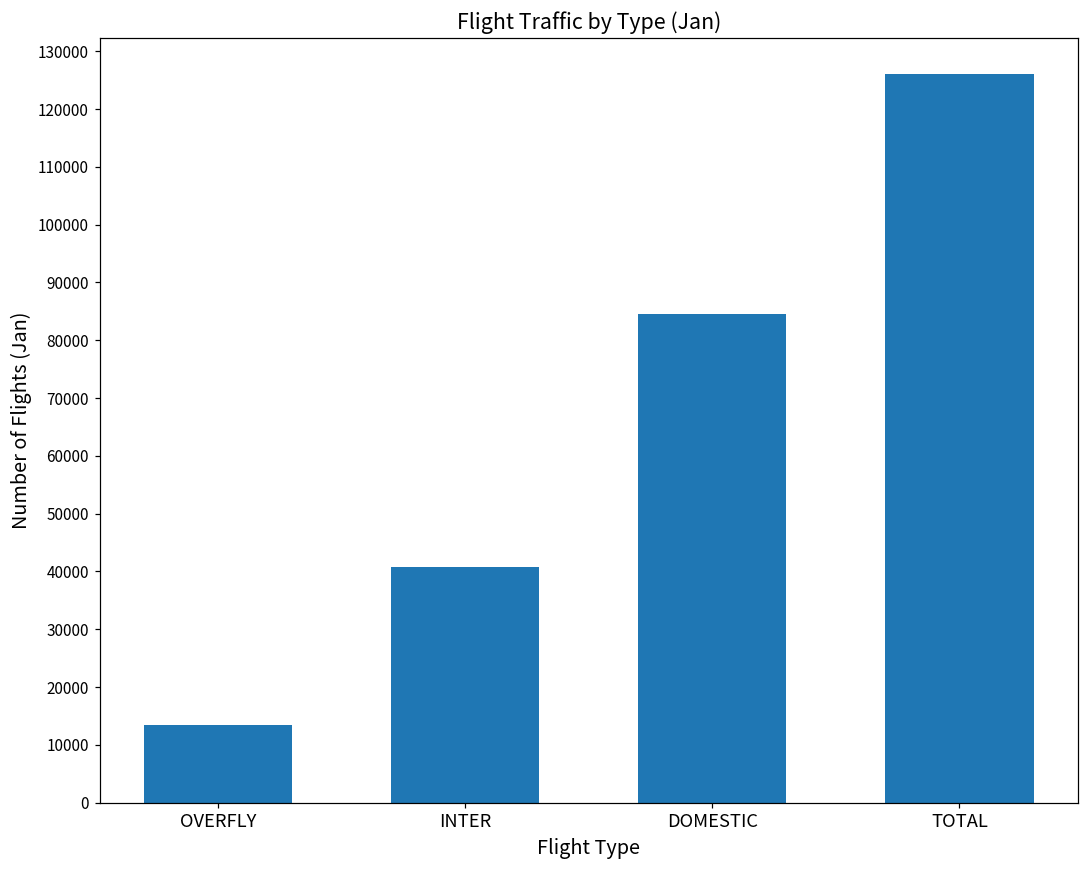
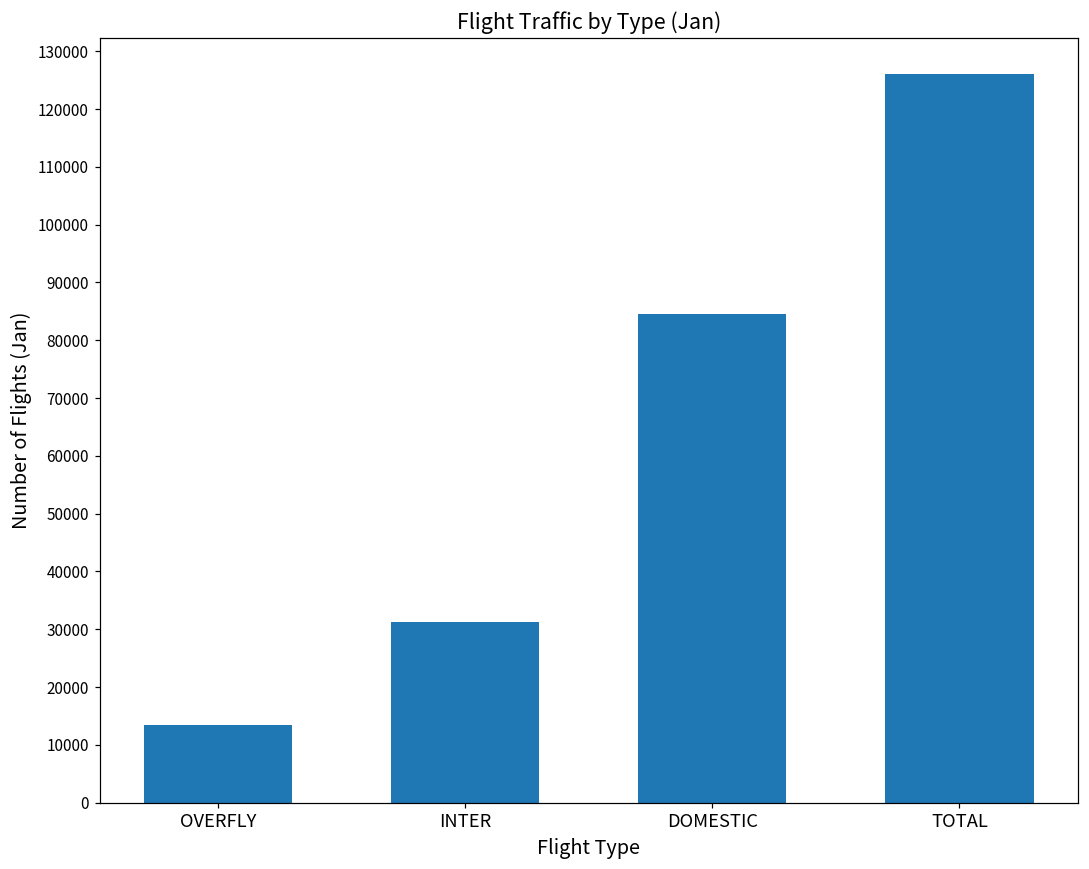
  {
    "OVERFLY": 13000,
-   "INTER": 41000,
+   "INTER": 31000,
    "DOMESTIC": 85000,
    "TOTAL": 126000
  }
